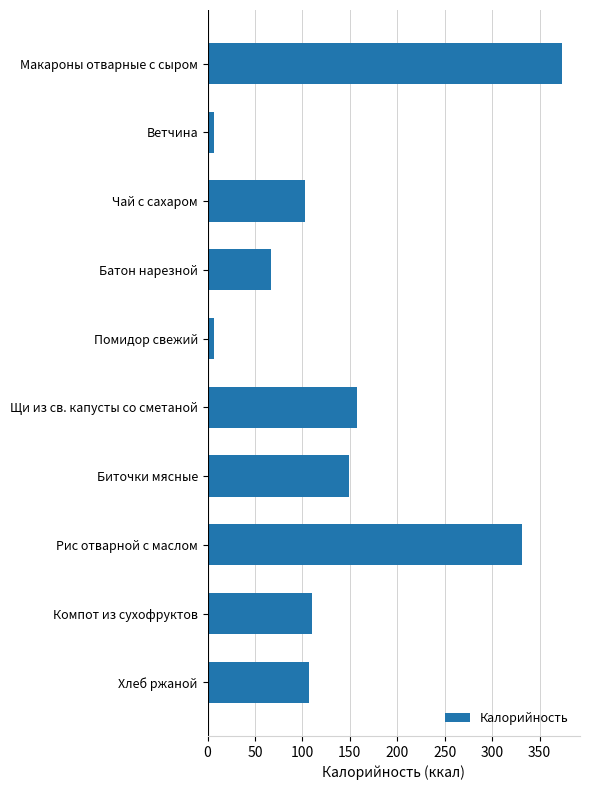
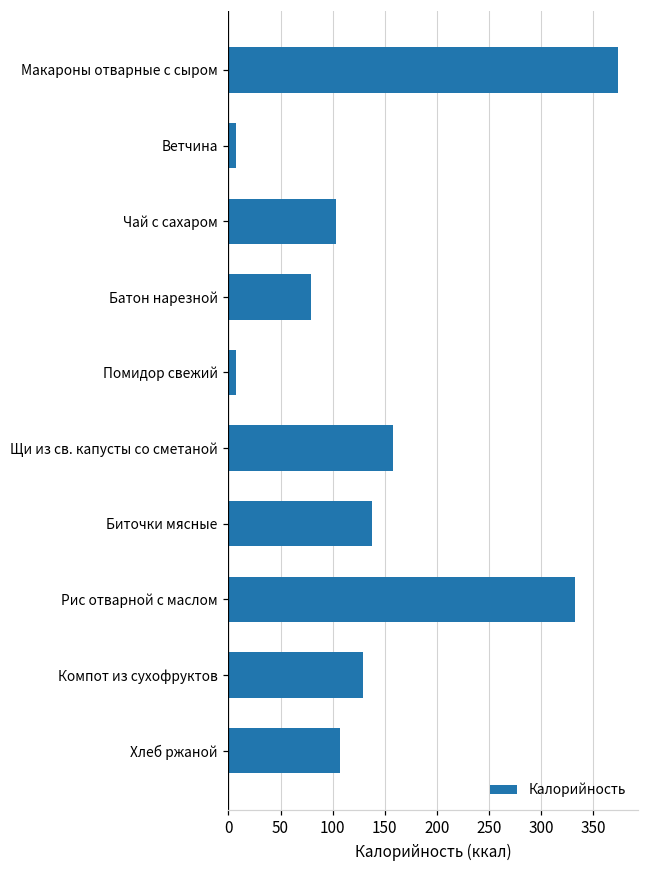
  {
    "Макароны отварные с сыром": 370,
    "Ветчина": 10,
    "Чай с сахаром": 100,
-   "Батон нарезной": 70,
+   "Батон нарезной": 80,
    "Помидор свежий": 10,
    "Щи из св. капусты со сметаной": 160,
-   "Биточки мясные": 150,
+   "Биточки мясные": 140,
    "Рис отварной с маслом": 330,
-   "Компот из сухофруктов": 110,
+   "Компот из сухофруктов": 130,
    "Хлеб ржаной": 110
  }
